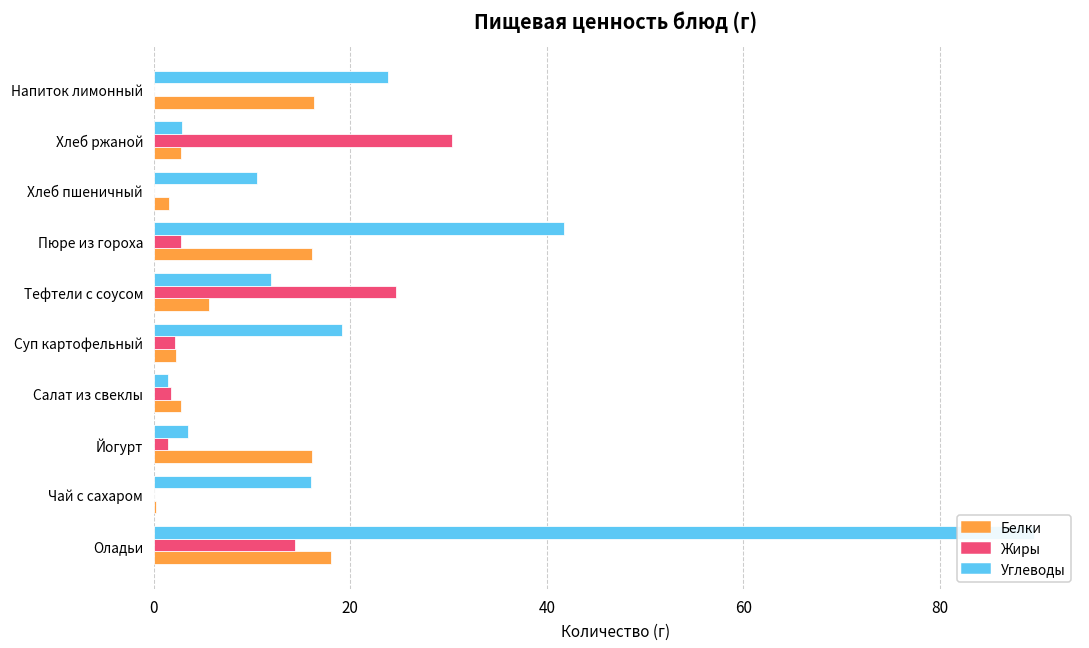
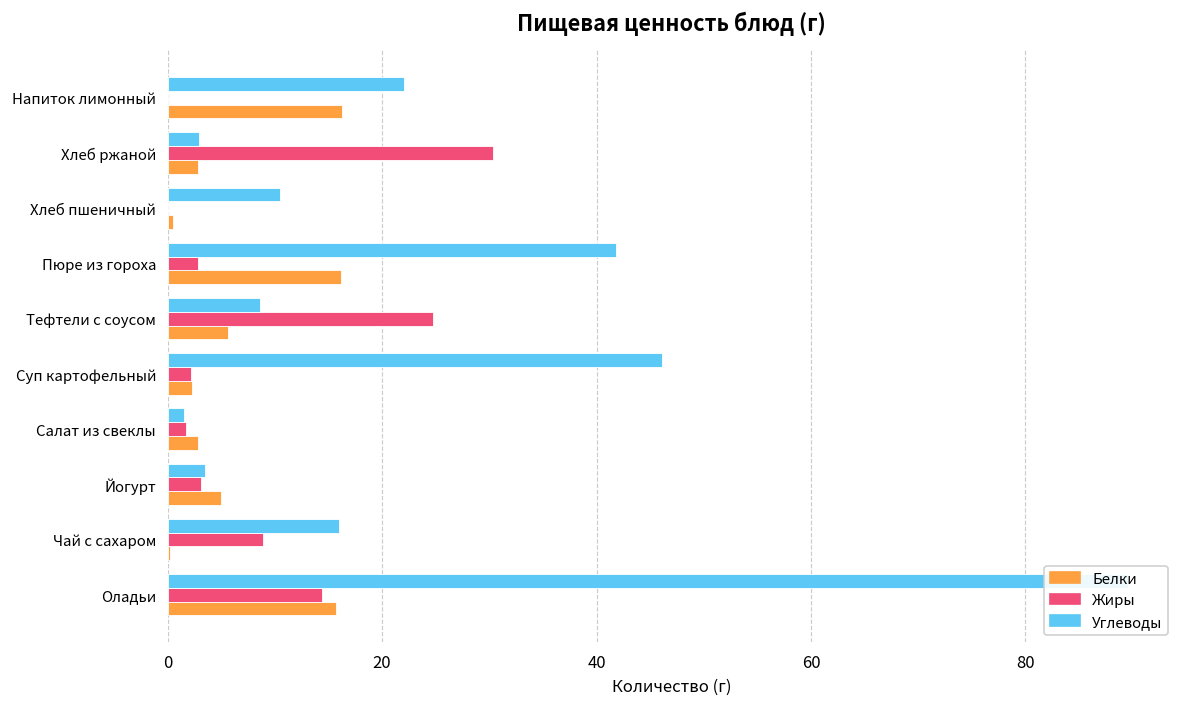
  {
    "Белки": {
      "Напиток лимонный": 16,
      "Хлеб ржаной": 3,
-     "Хлеб пшеничный": 2,
+     "Хлеб пшеничный": 1,
      "Пюре из гороха": 16,
      "Тефтели с соусом": 6,
      "Суп картофельный": 2,
      "Салат из свеклы": 3,
-     "Йогурт": 16,
-     "Оладьи": 18
+     "Йогурт": 5,
+     "Оладьи": 16
    },
    "Жиры": {
      "Напиток лимонный": 0,
      "Хлеб ржаной": 30,
      "Пюре из гороха": 3,
      "Тефтели с соусом": 25,
      "Суп картофельный": 2,
      "Салат из свеклы": 2,
-     "Йогурт": 2,
-     "Чай с сахаром": 0,
+     "Йогурт": 3,
+     "Чай с сахаром": 9,
      "Оладьи": 14
    },
    "Углеводы": {
-     "Напиток лимонный": 24,
+     "Напиток лимонный": 22,
      "Хлеб ржаной": 3,
      "Хлеб пшеничный": 10,
      "Пюре из гороха": 42,
-     "Тефтели с соусом": 12,
-     "Суп картофельный": 19,
+     "Тефтели с соусом": 9,
+     "Суп картофельный": 46,
      "Салат из свеклы": 1,
      "Йогурт": 4,
      "Чай с сахаром": 16
    }
  }
